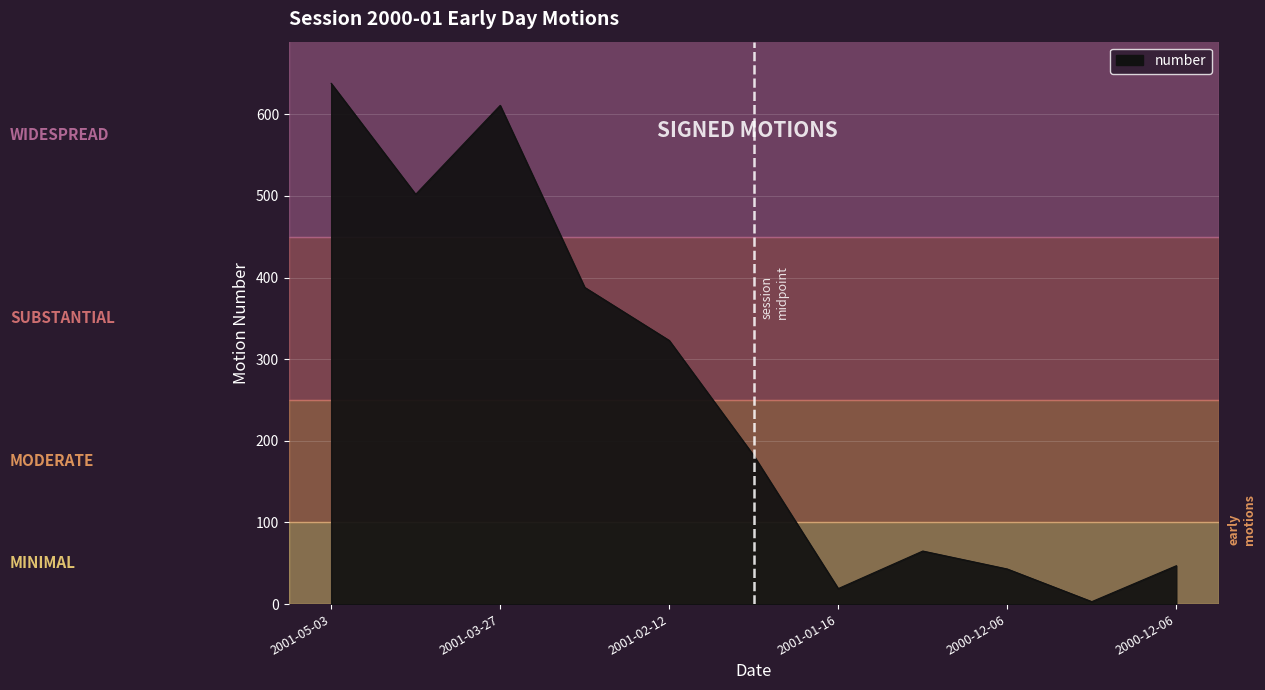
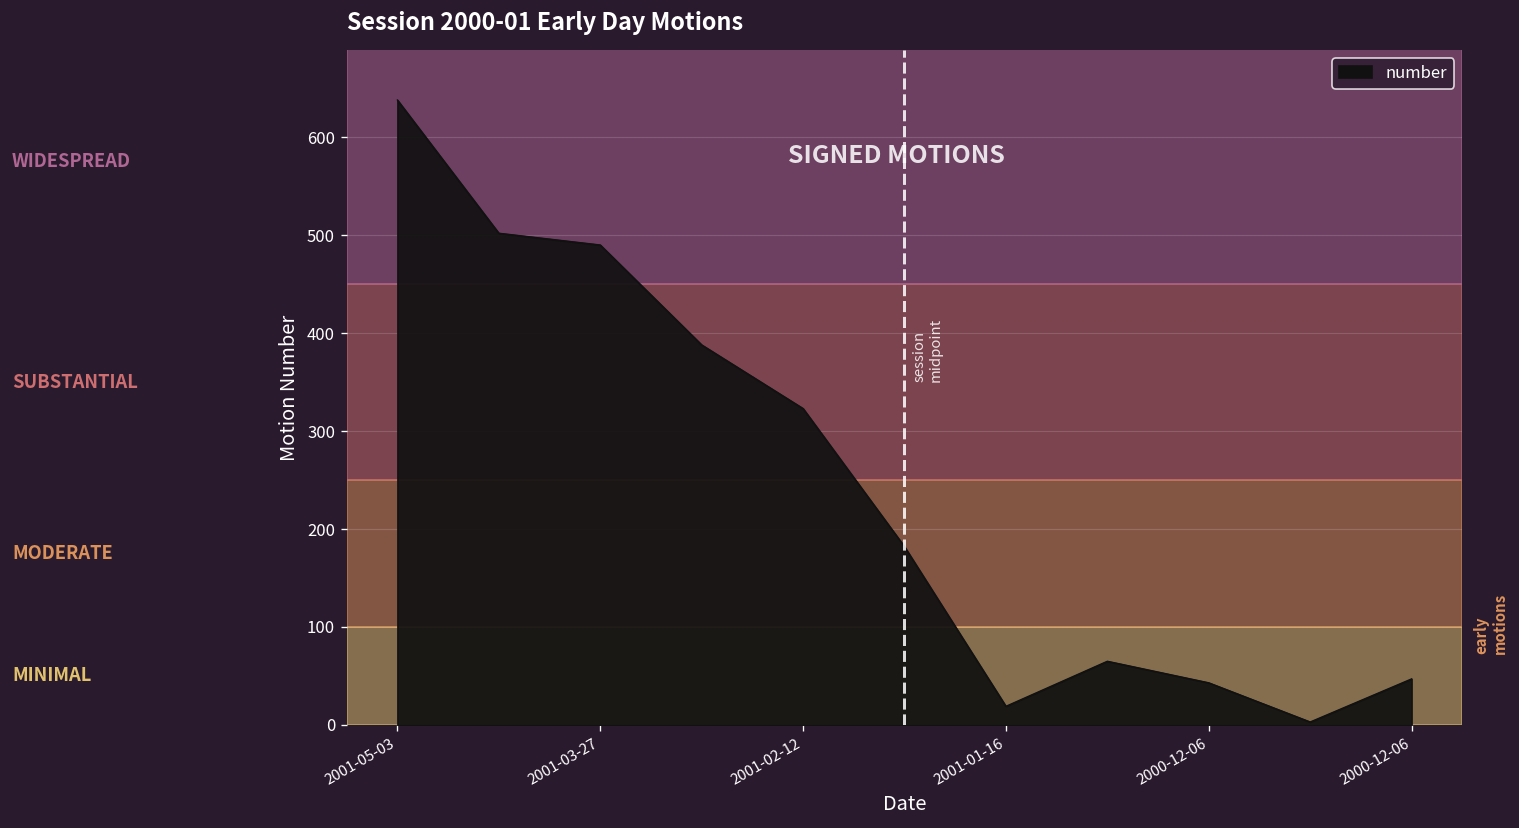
  {
    "2001-05-03": 640,
-   "2001-03-27": 610,
+   "2001-03-27": 490,
    "2001-02-12": 320,
    "2001-01-16": 20
  }
